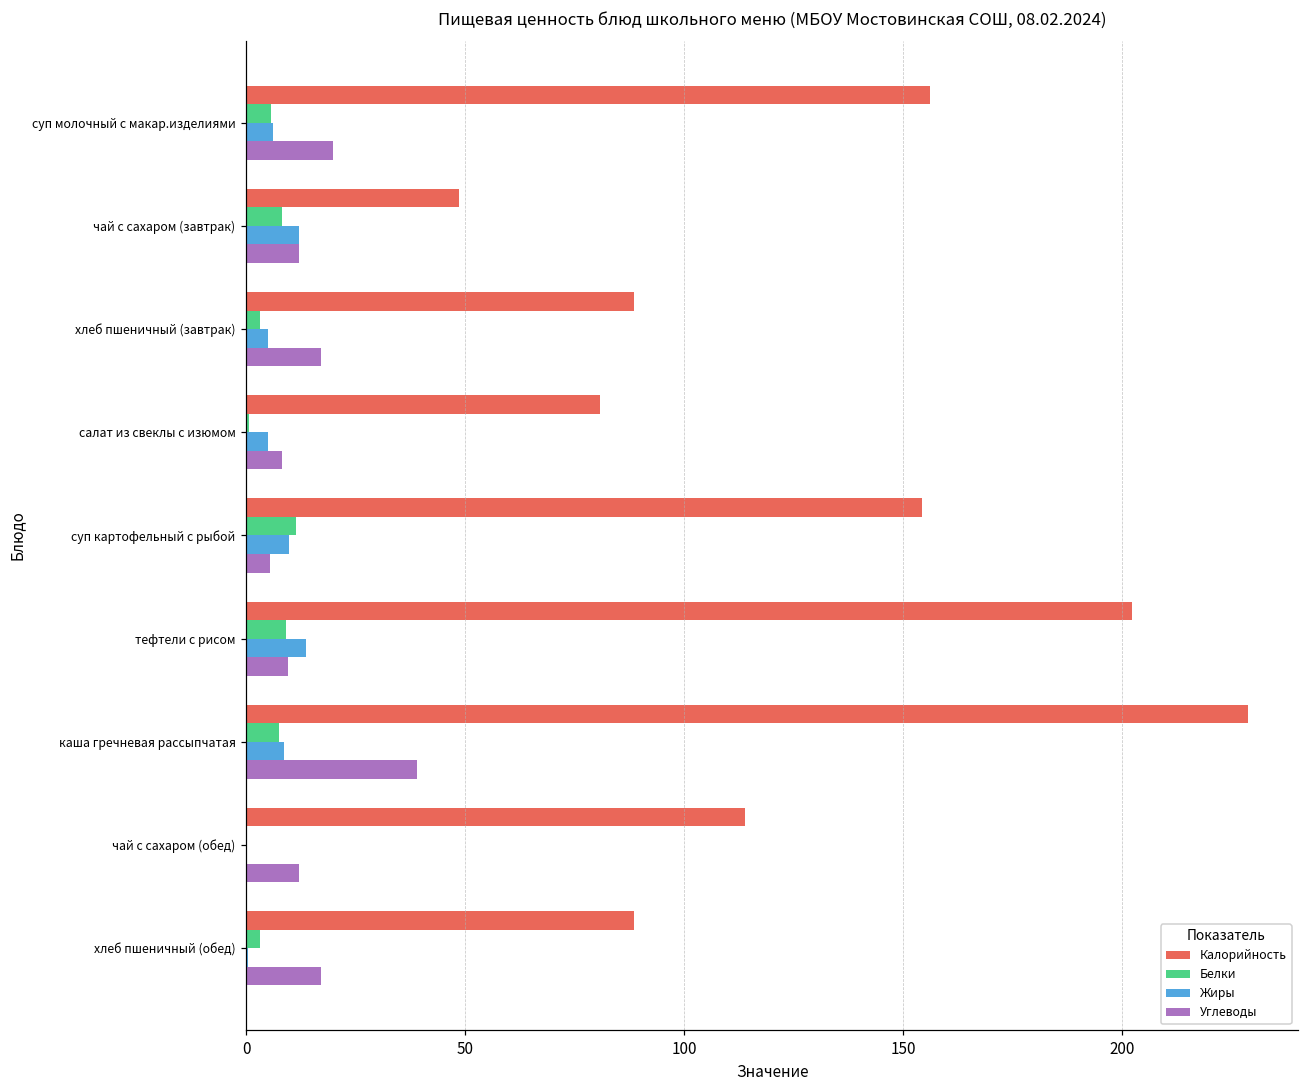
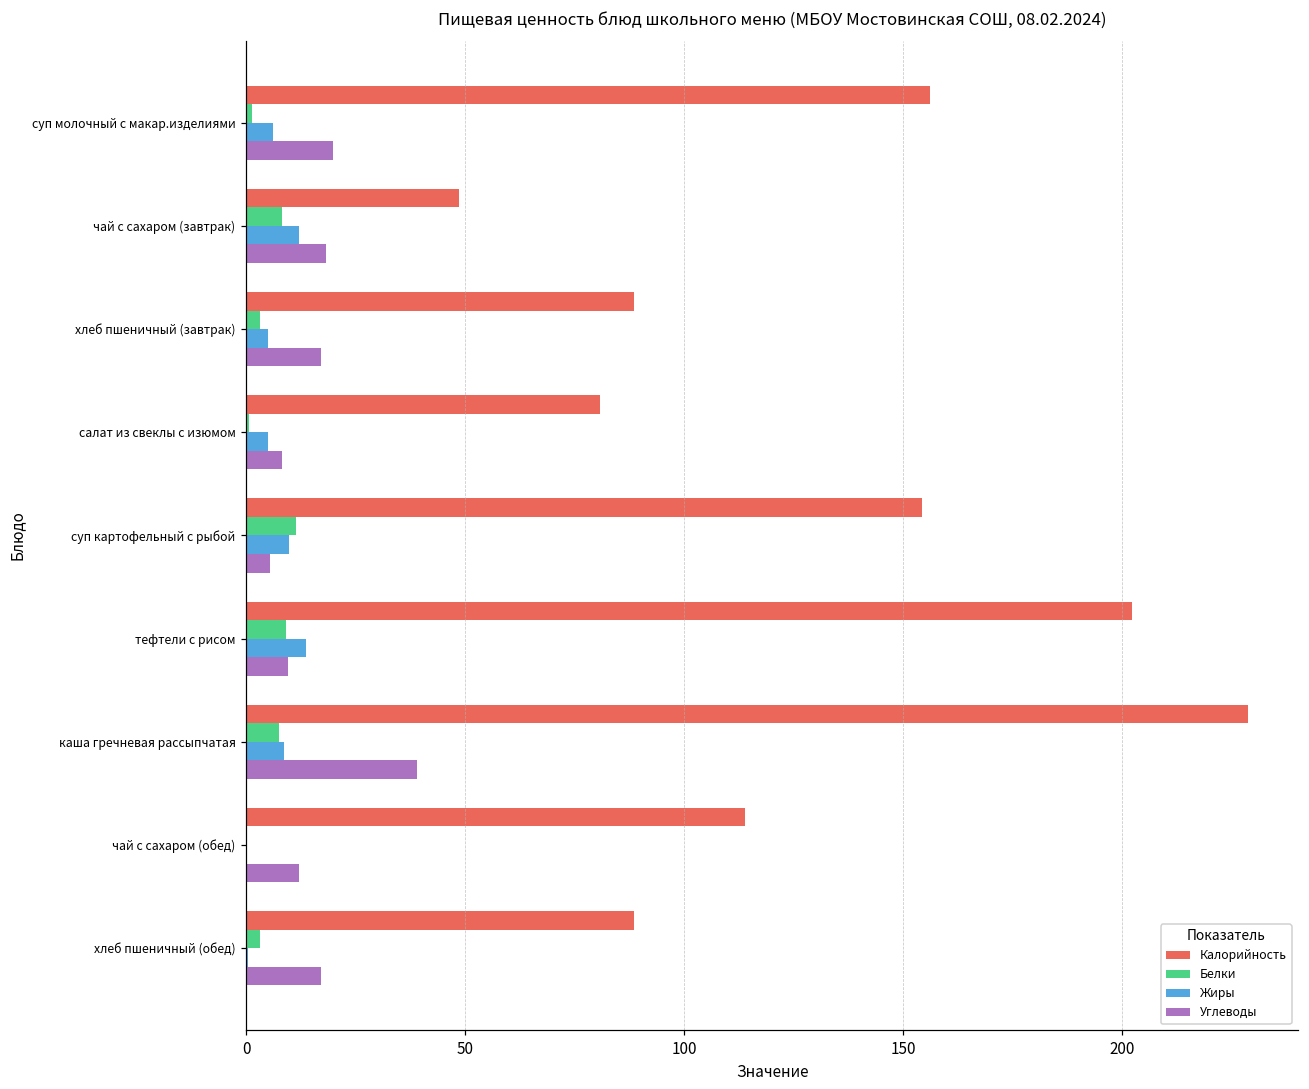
  {
    "Калорийность": {
      "суп молочный с макар.изделиями": 156,
      "чай с сахаром (завтрак)": 49,
      "хлеб пшеничный (завтрак)": 88,
      "салат из свеклы с изюмом": 81,
      "суп картофельный с рыбой": 154,
      "тефтели с рисом": 202,
      "каша гречневая рассыпчатая": 229,
      "чай с сахаром (обед)": 114,
      "хлеб пшеничный (обед)": 88
    },
    "Белки": {
-     "суп молочный с макар.изделиями": 6,
+     "суп молочный с макар.изделиями": 1,
      "чай с сахаром (завтрак)": 8,
      "хлеб пшеничный (завтрак)": 3,
      "салат из свеклы с изюмом": 1,
      "суп картофельный с рыбой": 11,
      "тефтели с рисом": 9,
      "каша гречневая рассыпчатая": 8,
      "хлеб пшеничный (обед)": 3
    },
    "Жиры": {
      "суп молочный с макар.изделиями": 6,
      "чай с сахаром (завтрак)": 12,
      "хлеб пшеничный (завтрак)": 5,
      "салат из свеклы с изюмом": 5,
      "суп картофельный с рыбой": 10,
      "тефтели с рисом": 14,
      "каша гречневая рассыпчатая": 9,
      "чай с сахаром (обед)": 0
    },
    "Углеводы": {
      "суп молочный с макар.изделиями": 20,
-     "чай с сахаром (завтрак)": 12,
+     "чай с сахаром (завтрак)": 18,
      "хлеб пшеничный (завтрак)": 17,
      "салат из свеклы с изюмом": 8,
      "суп картофельный с рыбой": 5,
      "тефтели с рисом": 9,
      "каша гречневая рассыпчатая": 39,
      "чай с сахаром (обед)": 12,
      "хлеб пшеничный (обед)": 17
    }
  }
